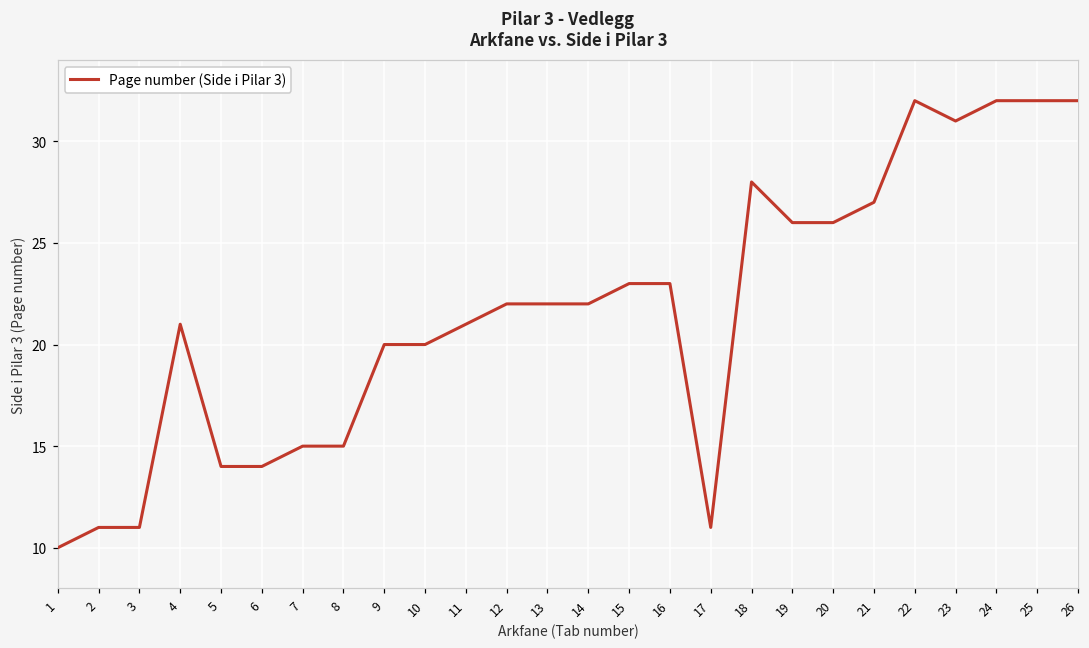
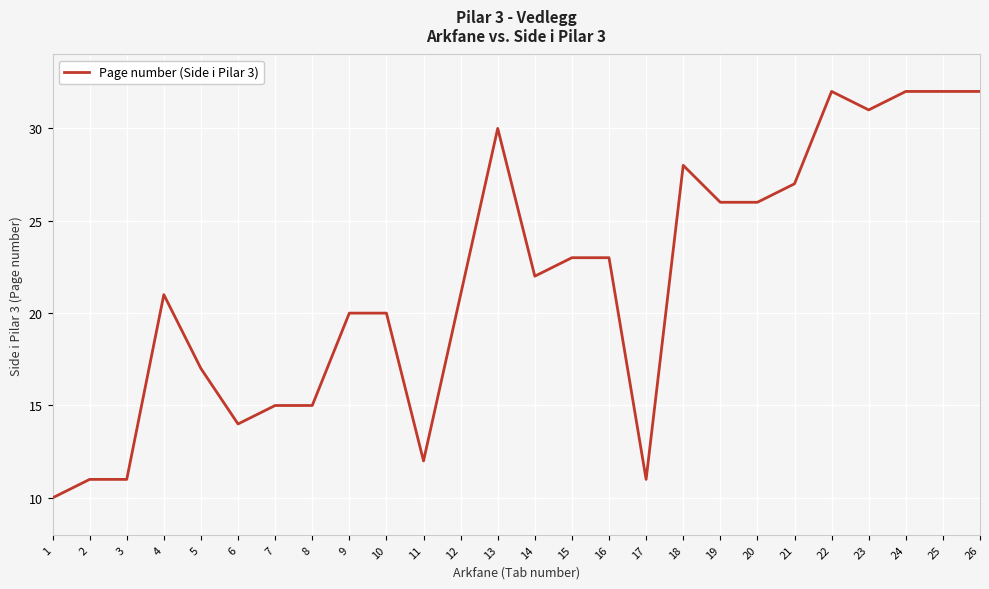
  {
    "1": 10,
    "2": 11,
    "3": 11,
    "4": 21,
-   "5": 14,
+   "5": 17,
    "6": 14,
    "7": 15,
    "8": 15,
    "9": 20,
    "10": 20,
-   "11": 21,
-   "12": 22,
-   "13": 22,
+   "11": 12,
+   "12": 21,
+   "13": 30,
    "14": 22,
    "15": 23,
    "16": 23,
    "17": 11,
    "18": 28,
    "19": 26,
    "20": 26,
    "21": 27,
    "22": 32,
    "23": 31,
    "24": 32,
    "25": 32,
    "26": 32
  }
